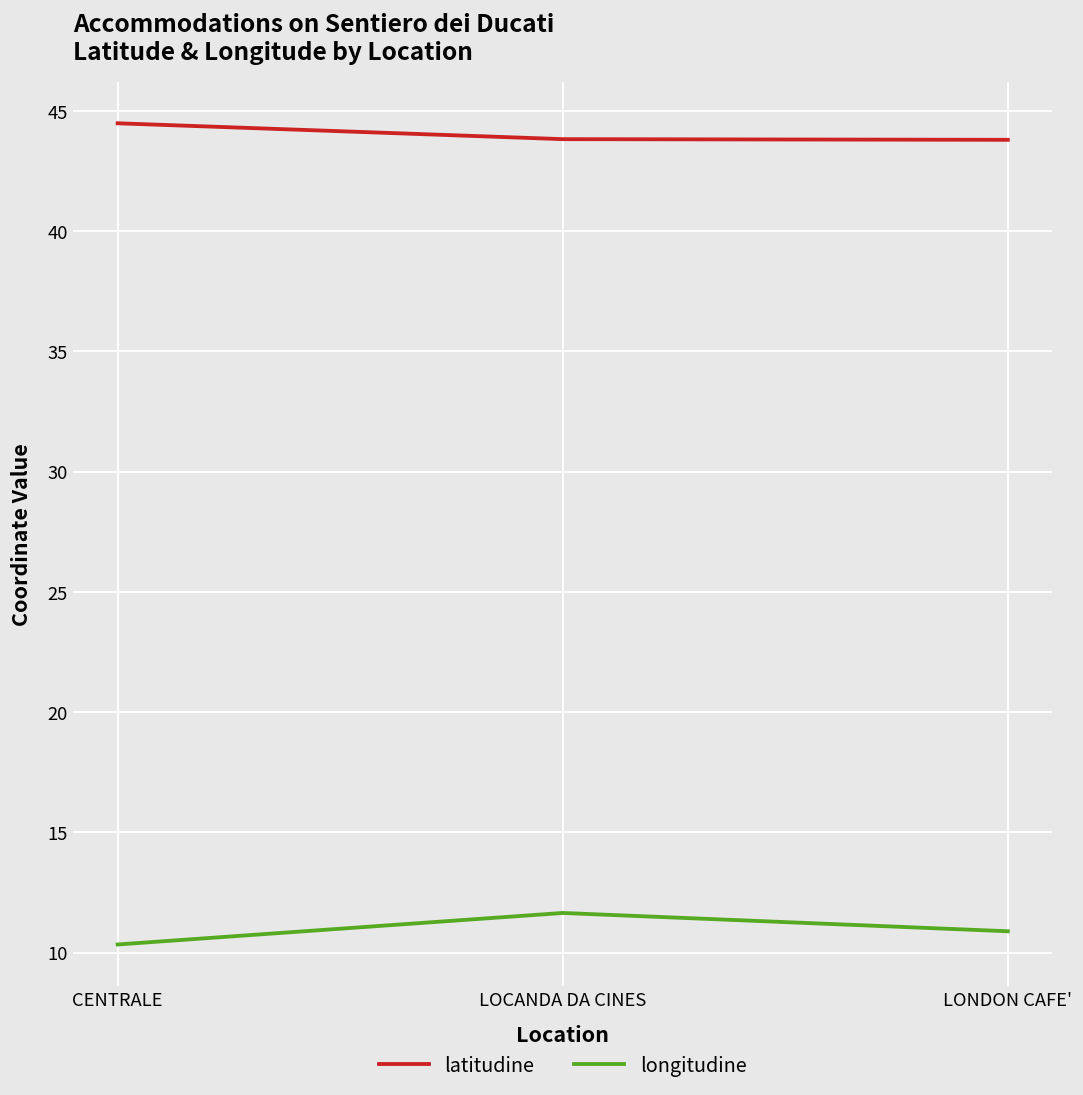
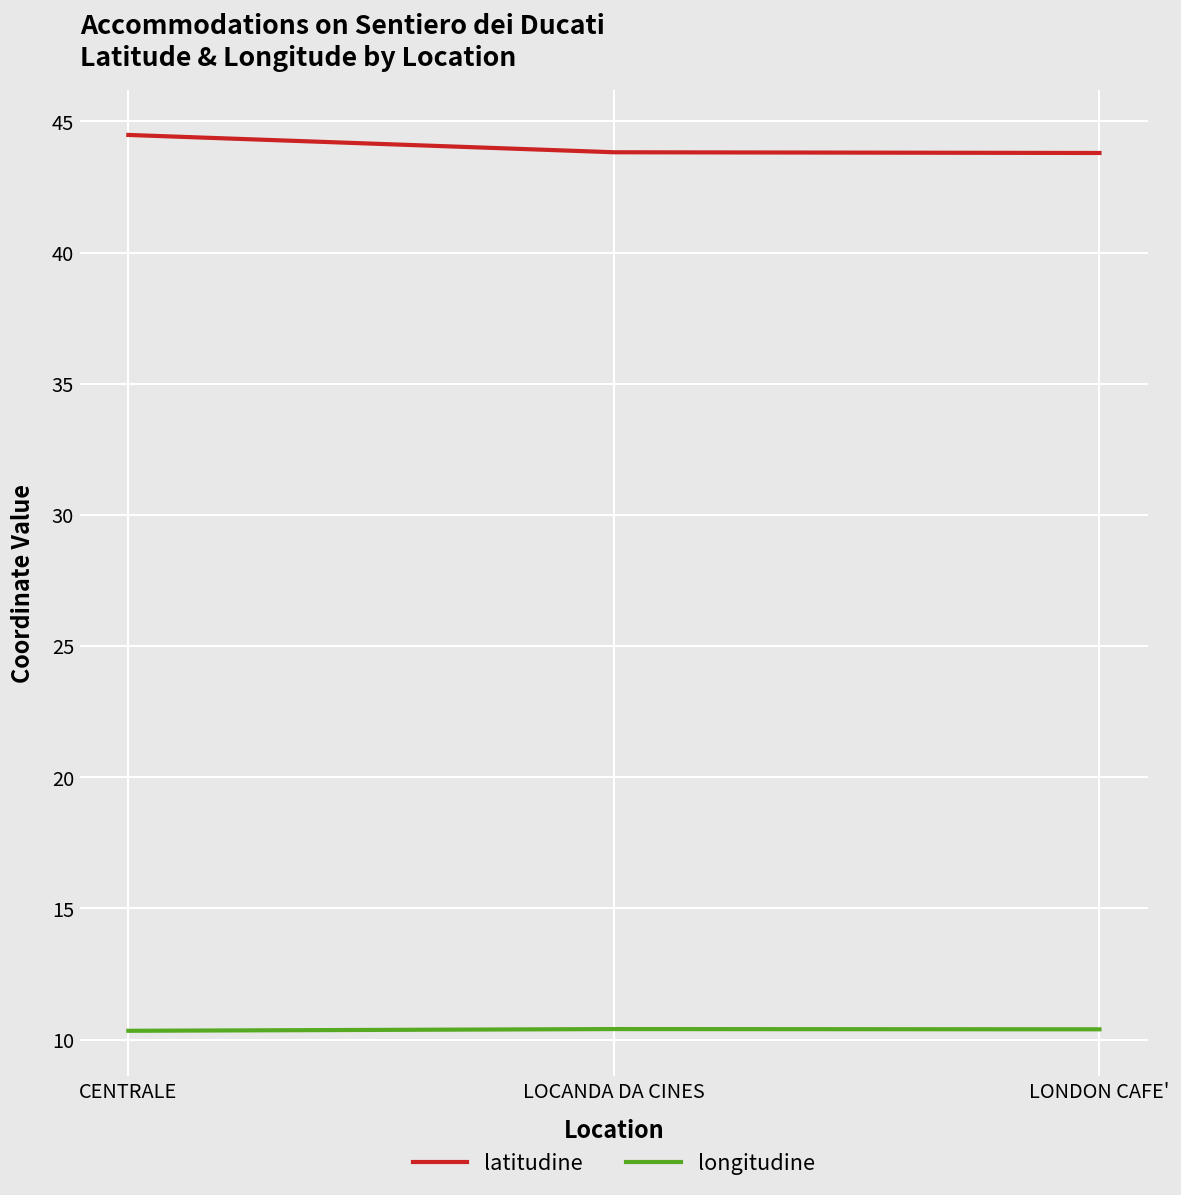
  {
    "latitudine": {
      "CENTRALE": 44.5,
      "LOCANDA DA CINES": 43.8,
      "LONDON CAFE'": 43.8
    },
    "longitudine": {
      "CENTRALE": 10.3,
-     "LOCANDA DA CINES": 11.6,
-     "LONDON CAFE'": 10.9
+     "LOCANDA DA CINES": 10.4,
+     "LONDON CAFE'": 10.4
    }
  }
